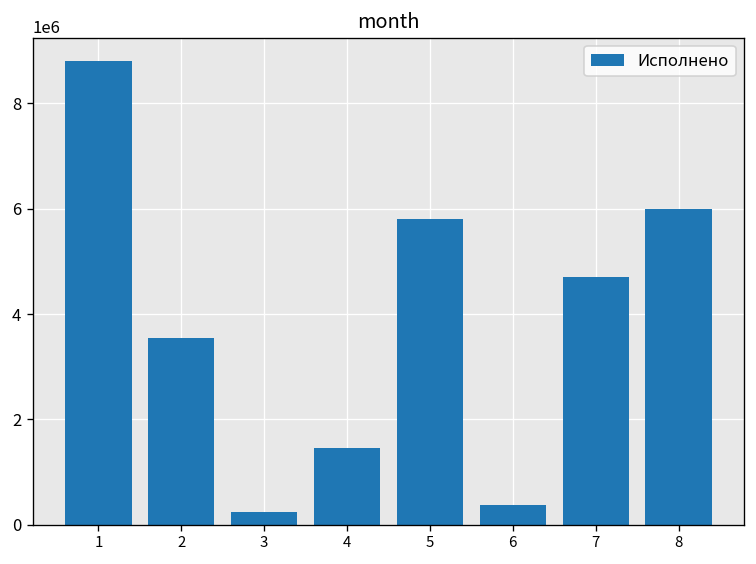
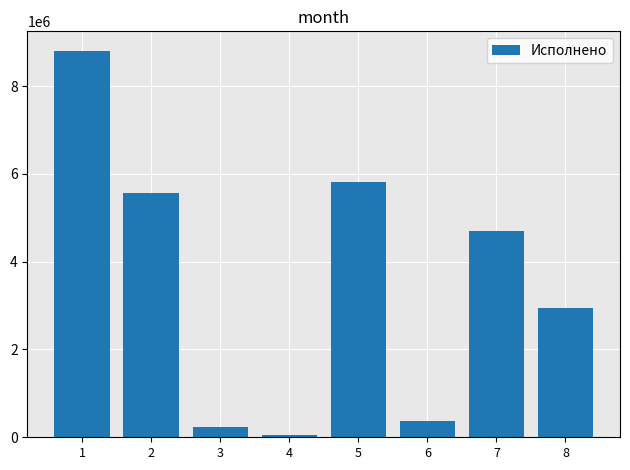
  {
    "1": 8800000,
-   "2": 3500000,
+   "2": 5600000,
    "3": 200000,
-   "4": 1500000,
+   "4": 0,
    "5": 5800000,
    "6": 400000,
    "7": 4700000,
-   "8": 6000000
+   "8": 3000000
  }
